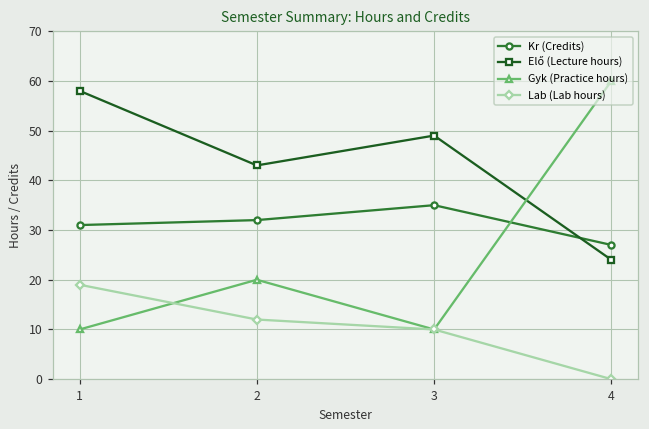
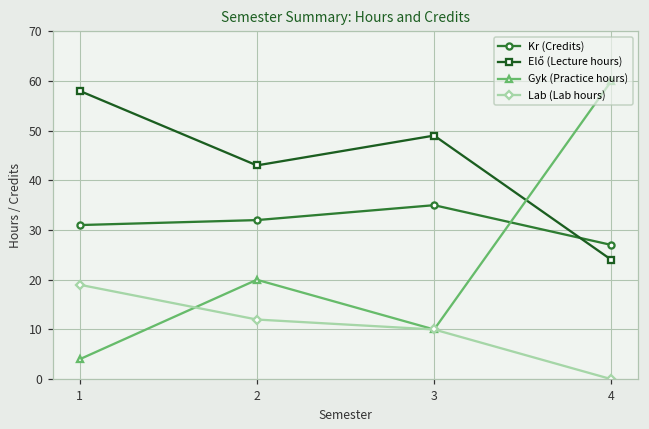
  {
    "Gyk (Practice hours)": {
-     "1": 10,
+     "1": 4,
      "2": 20
    },
    "Lab (Lab hours)": {
      "1": 19,
      "2": 12,
      "4": 0
    }
  }
